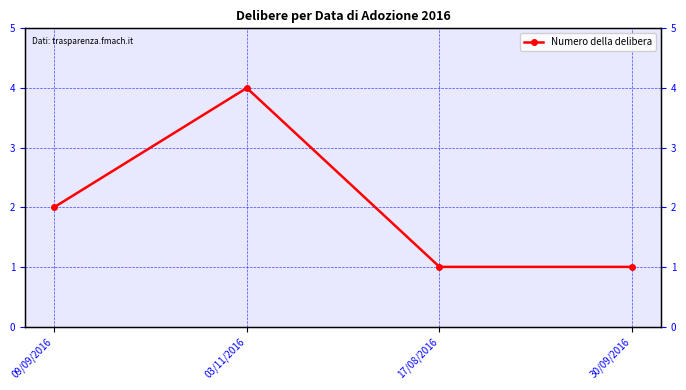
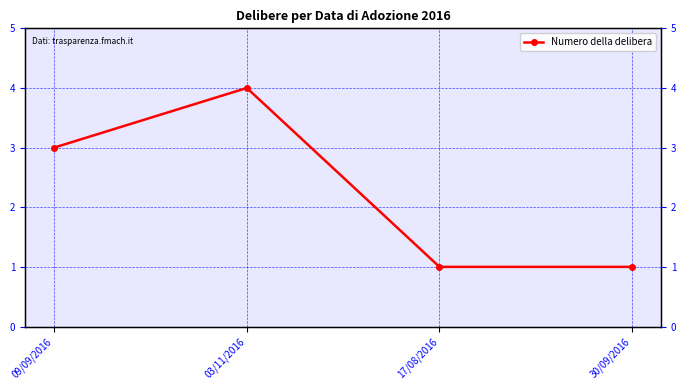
  {
-   "09/09/2016": 2,
+   "09/09/2016": 3,
    "03/11/2016": 4,
    "17/08/2016": 1,
    "30/09/2016": 1
  }
